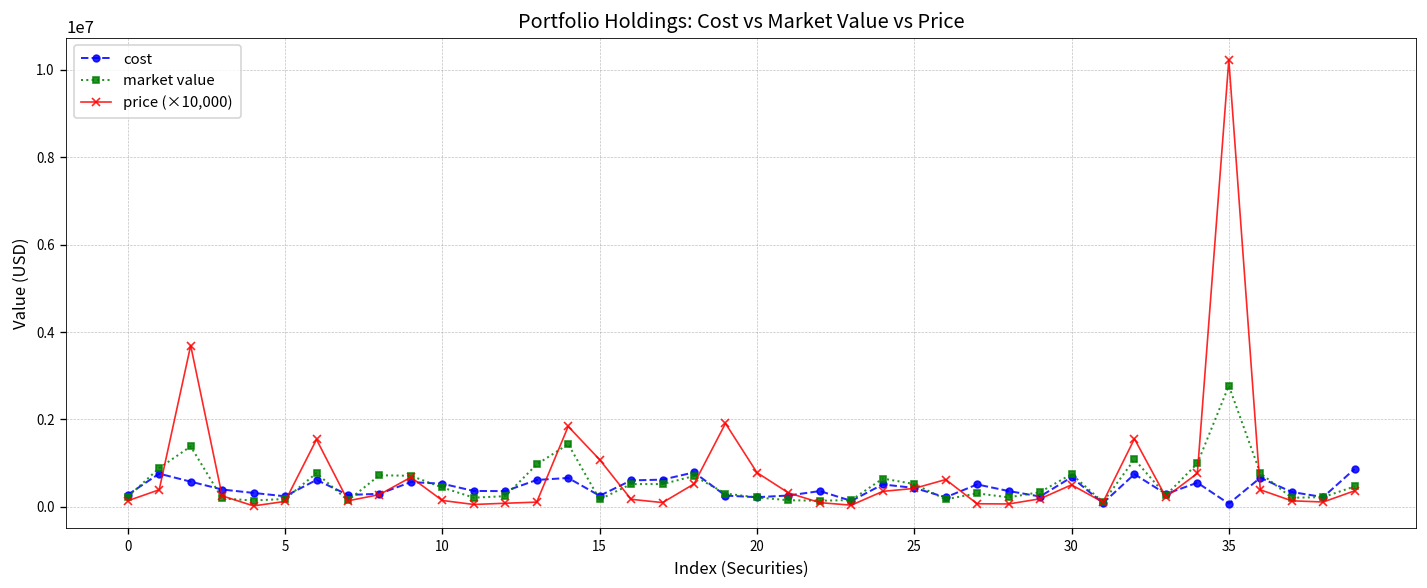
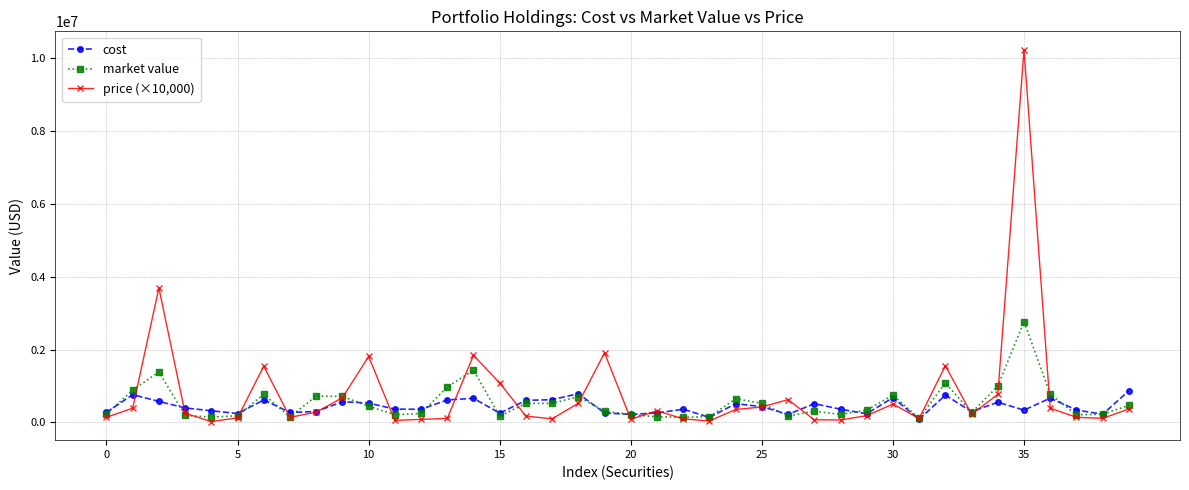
  {
    "cost": {
      "10": 500000,
      "15": 300000,
      "30": 700000,
-     "35": 100000
+     "35": 300000
    },
    "market value": {
      "10": 400000,
      "15": 200000,
      "25": 500000,
      "30": 700000,
      "35": 2800000
    },
    "price (×10,000)": {
      "0": 100000,
-     "10": 100000,
+     "10": 1800000,
      "15": 1100000,
-     "20": 800000,
+     "20": 100000,
      "30": 500000,
      "35": 10200000
    }
  }
